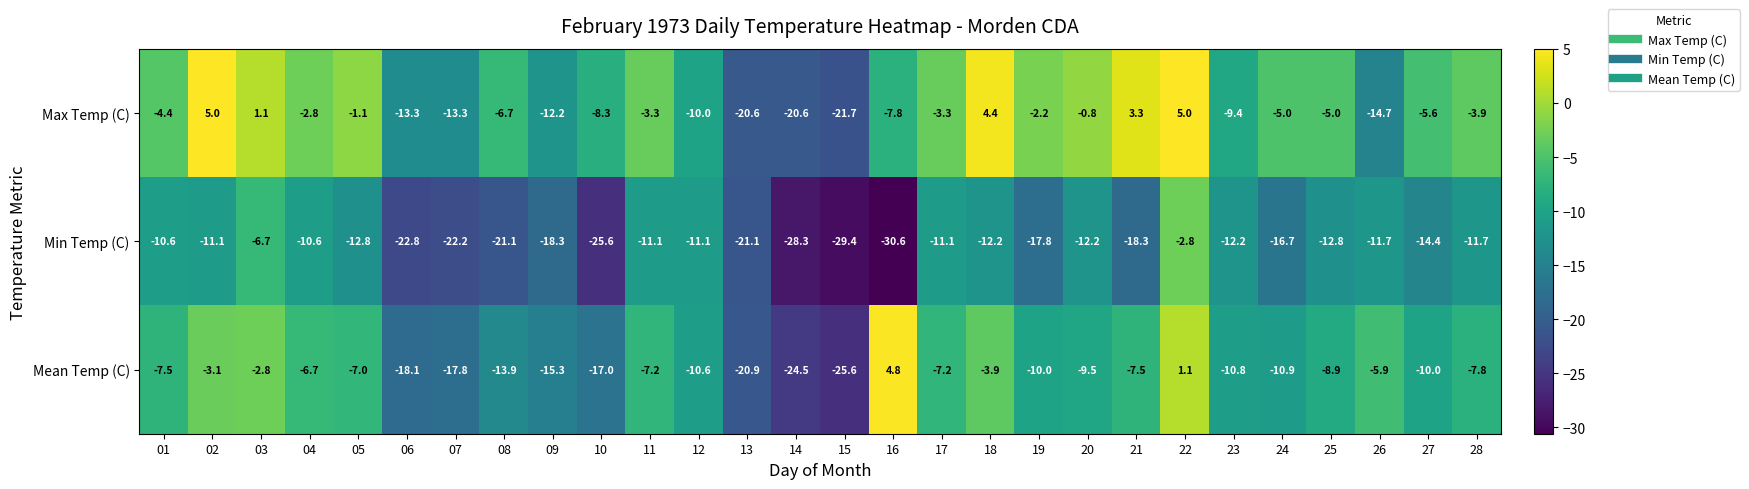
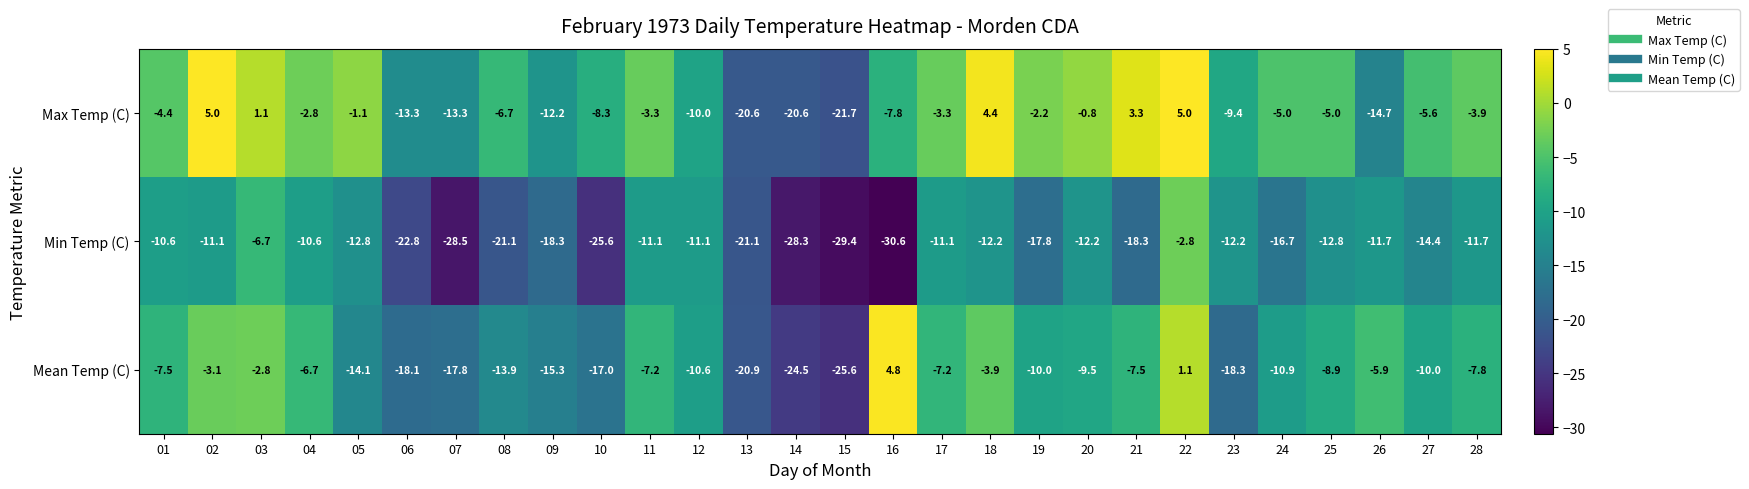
  {
    "Max Temp (C)": {
      "01": -4.4,
      "02": 5.0,
      "03": 1.1,
      "04": -2.8,
      "05": -1.1,
      "06": -13.3,
      "07": -13.3,
      "08": -6.7,
      "09": -12.2,
      "10": -8.3,
      "11": -3.3,
      "12": -10.0,
      "13": -20.6,
      "14": -20.6,
      "15": -21.7,
      "16": -7.8,
      "17": -3.3,
      "18": 4.4,
      "19": -2.2,
      "20": -0.8,
      "21": 3.3,
      "22": 5.0,
      "23": -9.4,
      "24": -5.0,
      "25": -5.0,
      "26": -14.7,
      "27": -5.6,
      "28": -3.9
    },
    "Min Temp (C)": {
      "01": -10.6,
      "02": -11.1,
      "03": -6.7,
      "04": -10.6,
      "05": -12.8,
      "06": -22.8,
-     "07": -22.2,
+     "07": -28.5,
      "08": -21.1,
      "09": -18.3,
      "10": -25.6,
      "11": -11.1,
      "12": -11.1,
      "13": -21.1,
      "14": -28.3,
      "15": -29.4,
      "16": -30.6,
      "17": -11.1,
      "18": -12.2,
      "19": -17.8,
      "20": -12.2,
      "21": -18.3,
      "22": -2.8,
      "23": -12.2,
      "24": -16.7,
      "25": -12.8,
      "26": -11.7,
      "27": -14.4,
      "28": -11.7
    },
    "Mean Temp (C)": {
      "01": -7.5,
      "02": -3.1,
      "03": -2.8,
      "04": -6.7,
-     "05": -7.0,
+     "05": -14.1,
      "06": -18.1,
      "07": -17.8,
      "08": -13.9,
      "09": -15.3,
      "10": -17.0,
      "11": -7.2,
      "12": -10.6,
      "13": -20.9,
      "14": -24.5,
      "15": -25.6,
      "16": 4.8,
      "17": -7.2,
      "18": -3.9,
      "19": -10.0,
      "20": -9.5,
      "21": -7.5,
      "22": 1.1,
-     "23": -10.8,
+     "23": -18.3,
      "24": -10.9,
      "25": -8.9,
      "26": -5.9,
      "27": -10.0,
      "28": -7.8
    }
  }
